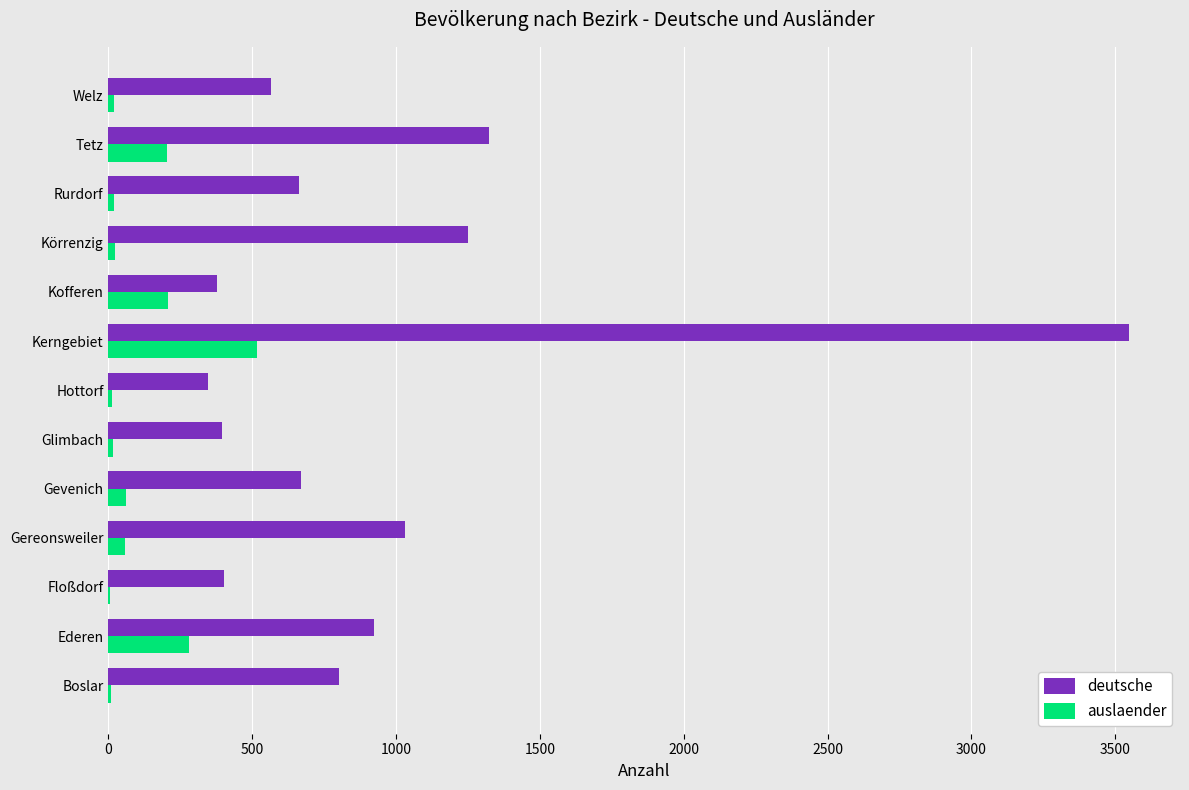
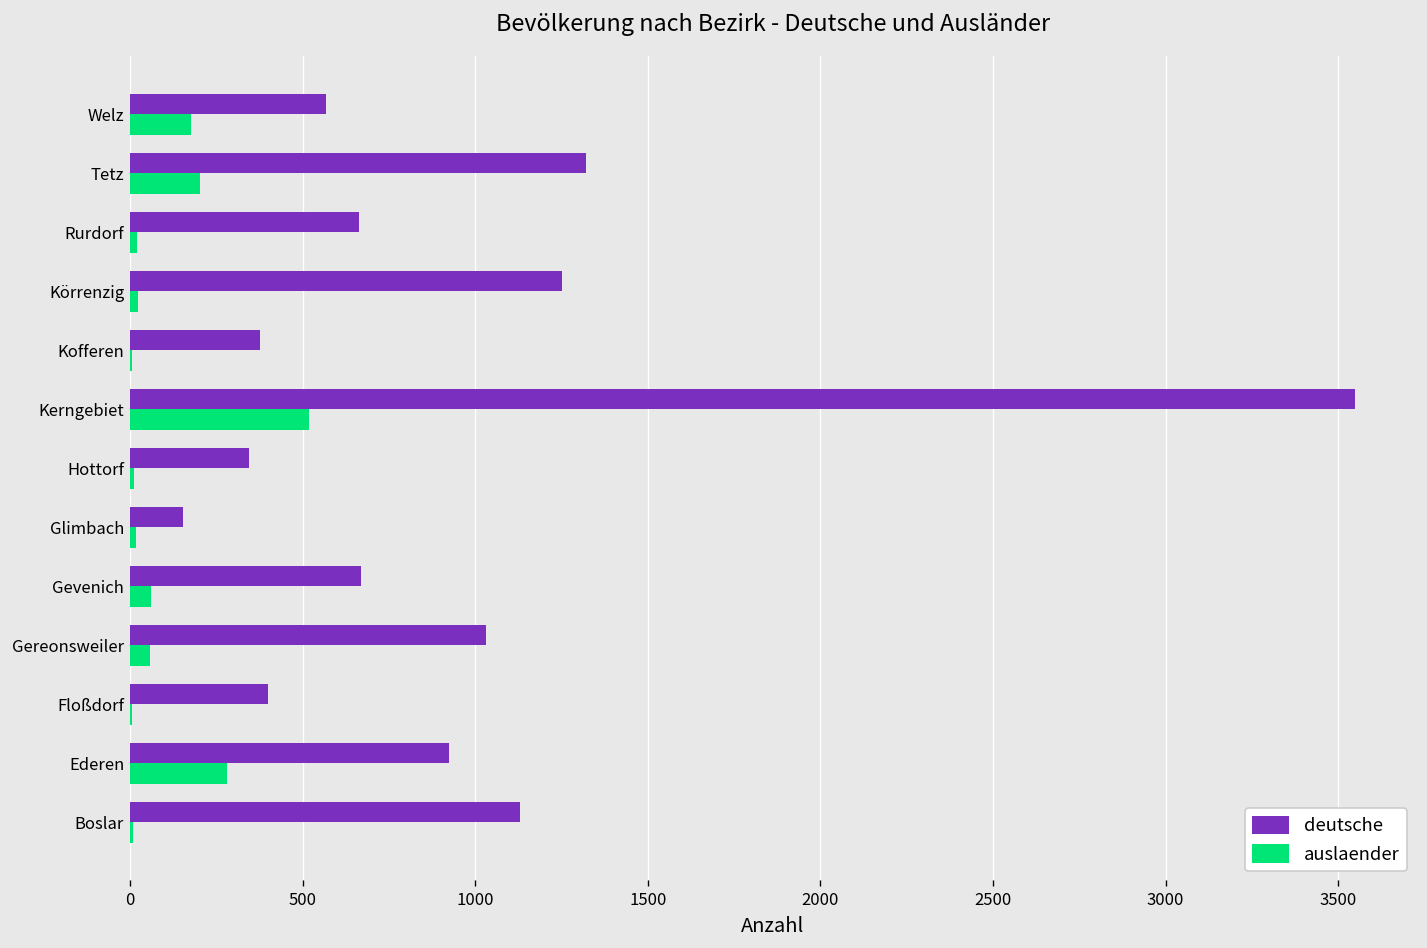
  {
    "deutsche": {
      "Welz": 570,
      "Tetz": 1320,
      "Rurdorf": 660,
      "Körrenzig": 1250,
      "Kofferen": 380,
      "Kerngebiet": 3550,
      "Hottorf": 350,
-     "Glimbach": 400,
+     "Glimbach": 150,
      "Gevenich": 670,
      "Gereonsweiler": 1030,
      "Floßdorf": 400,
      "Ederen": 920,
-     "Boslar": 800
+     "Boslar": 1130
    },
    "auslaender": {
-     "Welz": 20,
+     "Welz": 180,
      "Tetz": 200,
      "Rurdorf": 20,
      "Körrenzig": 20,
-     "Kofferen": 210,
+     "Kofferen": 10,
      "Kerngebiet": 520,
      "Hottorf": 10,
      "Glimbach": 20,
      "Gevenich": 60,
      "Gereonsweiler": 60,
      "Ederen": 280,
      "Boslar": 10
    }
  }
